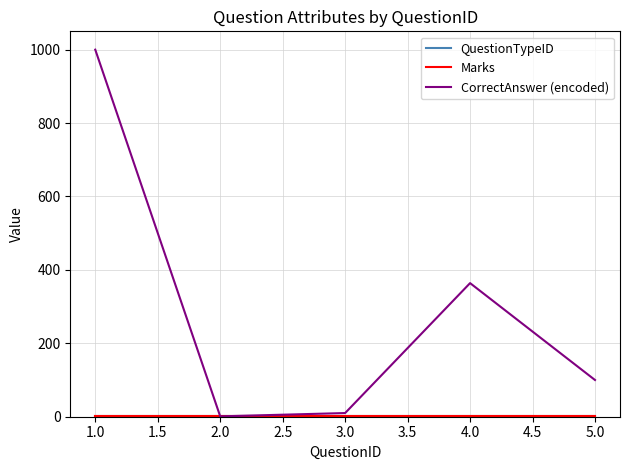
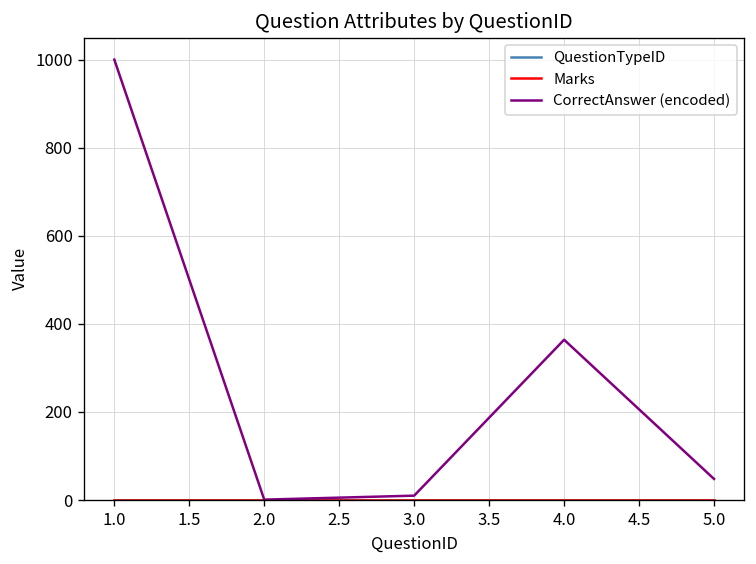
  {
    "Marks": {
      "1.0": 0,
      "3.0": 0,
      "4.0": 0,
      "5.0": 0
    },
    "CorrectAnswer (encoded)": {
      "1.0": 1000,
      "3.0": 10,
      "4.0": 360,
-     "5.0": 100
+     "5.0": 50
    }
  }
